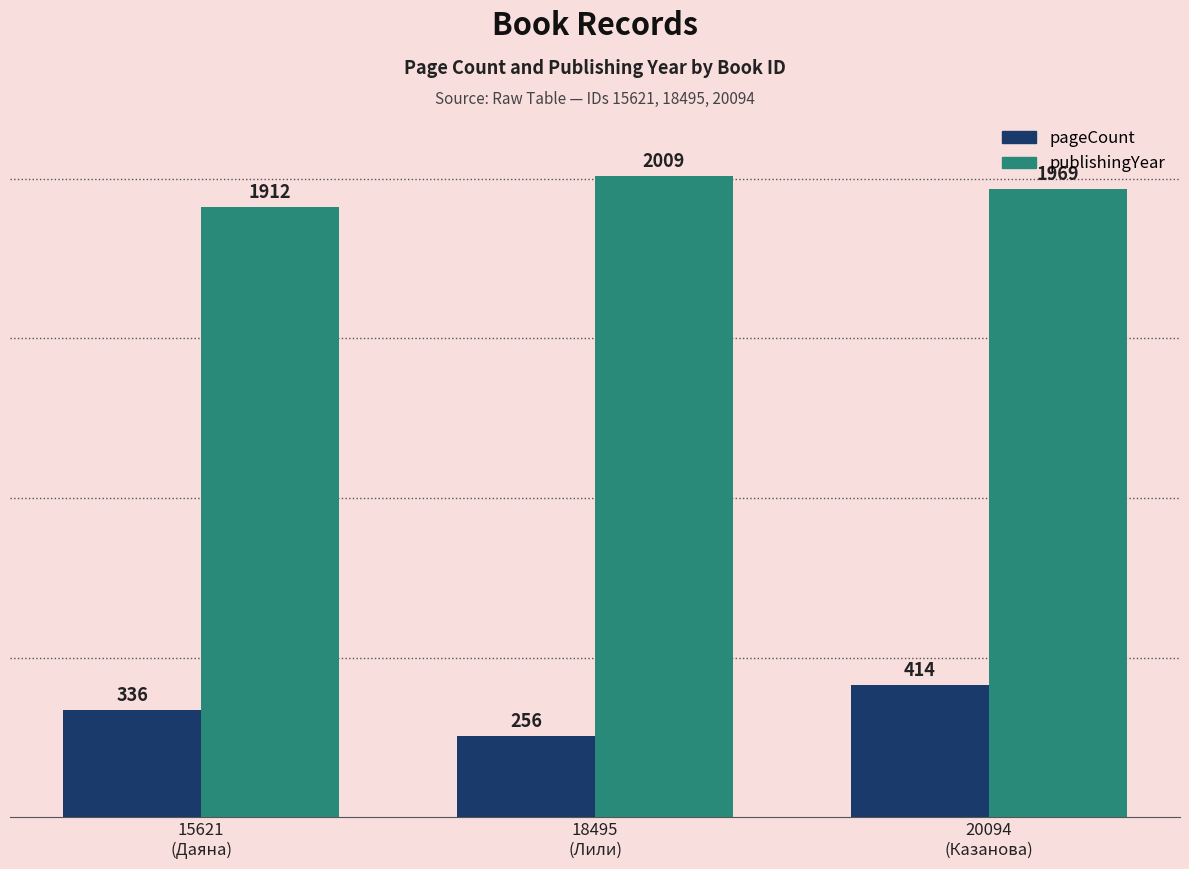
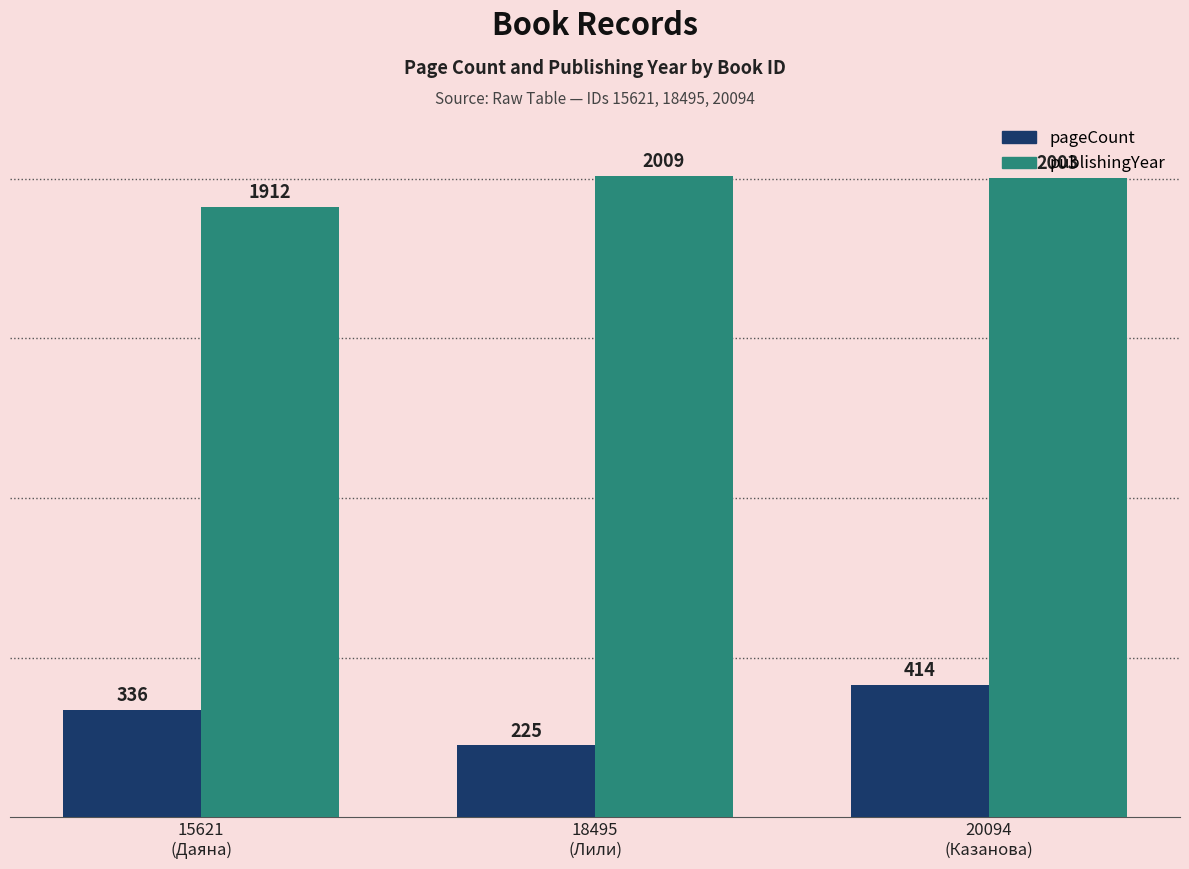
  {
    "pageCount": {
      "15621 (Даяна)": 336,
-     "18495 (Лили)": 256,
+     "18495 (Лили)": 225,
      "20094 (Казанова)": 414
    },
    "publishingYear": {
      "15621 (Даяна)": 1912,
      "18495 (Лили)": 2009,
-     "20094 (Казанова)": 1969
+     "20094 (Казанова)": 2003
    }
  }
